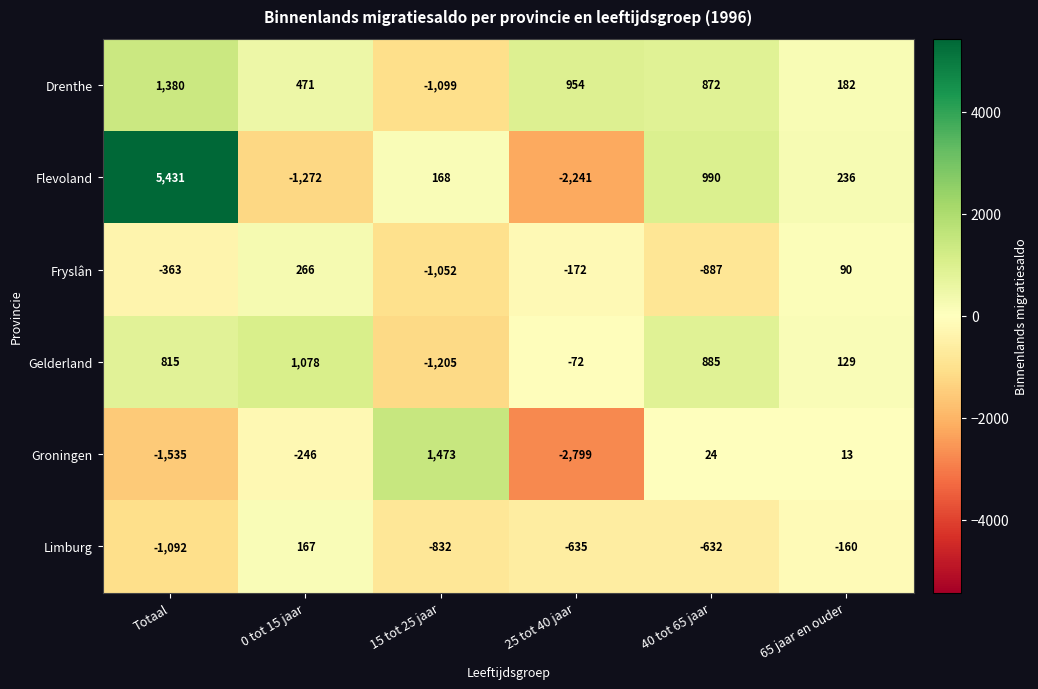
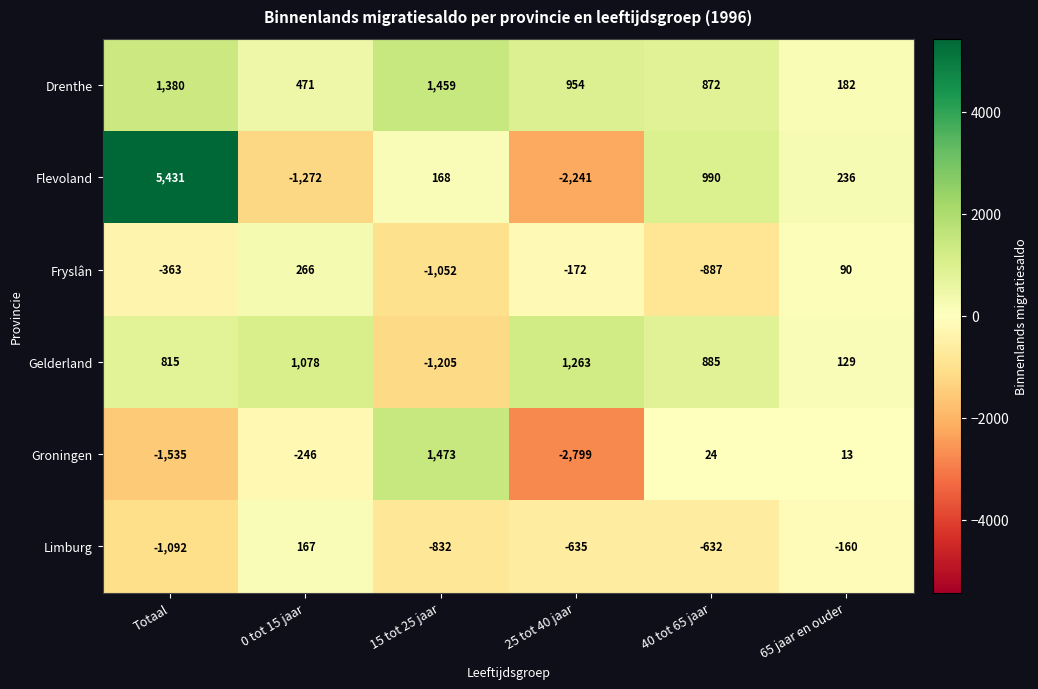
  {
    "Drenthe": {
      "Totaal": "1,380",
      "0 tot 15 jaar": "471",
-     "15 tot 25 jaar": "-1,099",
+     "15 tot 25 jaar": "1,459",
      "25 tot 40 jaar": "954",
      "40 tot 65 jaar": "872",
      "65 jaar en ouder": "182"
    },
    "Flevoland": {
      "Totaal": "5,431",
      "0 tot 15 jaar": "-1,272",
      "15 tot 25 jaar": "168",
      "25 tot 40 jaar": "-2,241",
      "40 tot 65 jaar": "990",
      "65 jaar en ouder": "236"
    },
    "Fryslân": {
      "Totaal": "-363",
      "0 tot 15 jaar": "266",
      "15 tot 25 jaar": "-1,052",
      "25 tot 40 jaar": "-172",
      "40 tot 65 jaar": "-887",
      "65 jaar en ouder": "90"
    },
    "Gelderland": {
      "Totaal": "815",
      "0 tot 15 jaar": "1,078",
      "15 tot 25 jaar": "-1,205",
-     "25 tot 40 jaar": "-72",
+     "25 tot 40 jaar": "1,263",
      "40 tot 65 jaar": "885",
      "65 jaar en ouder": "129"
    },
    "Groningen": {
      "Totaal": "-1,535",
      "0 tot 15 jaar": "-246",
      "15 tot 25 jaar": "1,473",
      "25 tot 40 jaar": "-2,799",
      "40 tot 65 jaar": "24",
      "65 jaar en ouder": "13"
    },
    "Limburg": {
      "Totaal": "-1,092",
      "0 tot 15 jaar": "167",
      "15 tot 25 jaar": "-832",
      "25 tot 40 jaar": "-635",
      "40 tot 65 jaar": "-632",
      "65 jaar en ouder": "-160"
    }
  }
